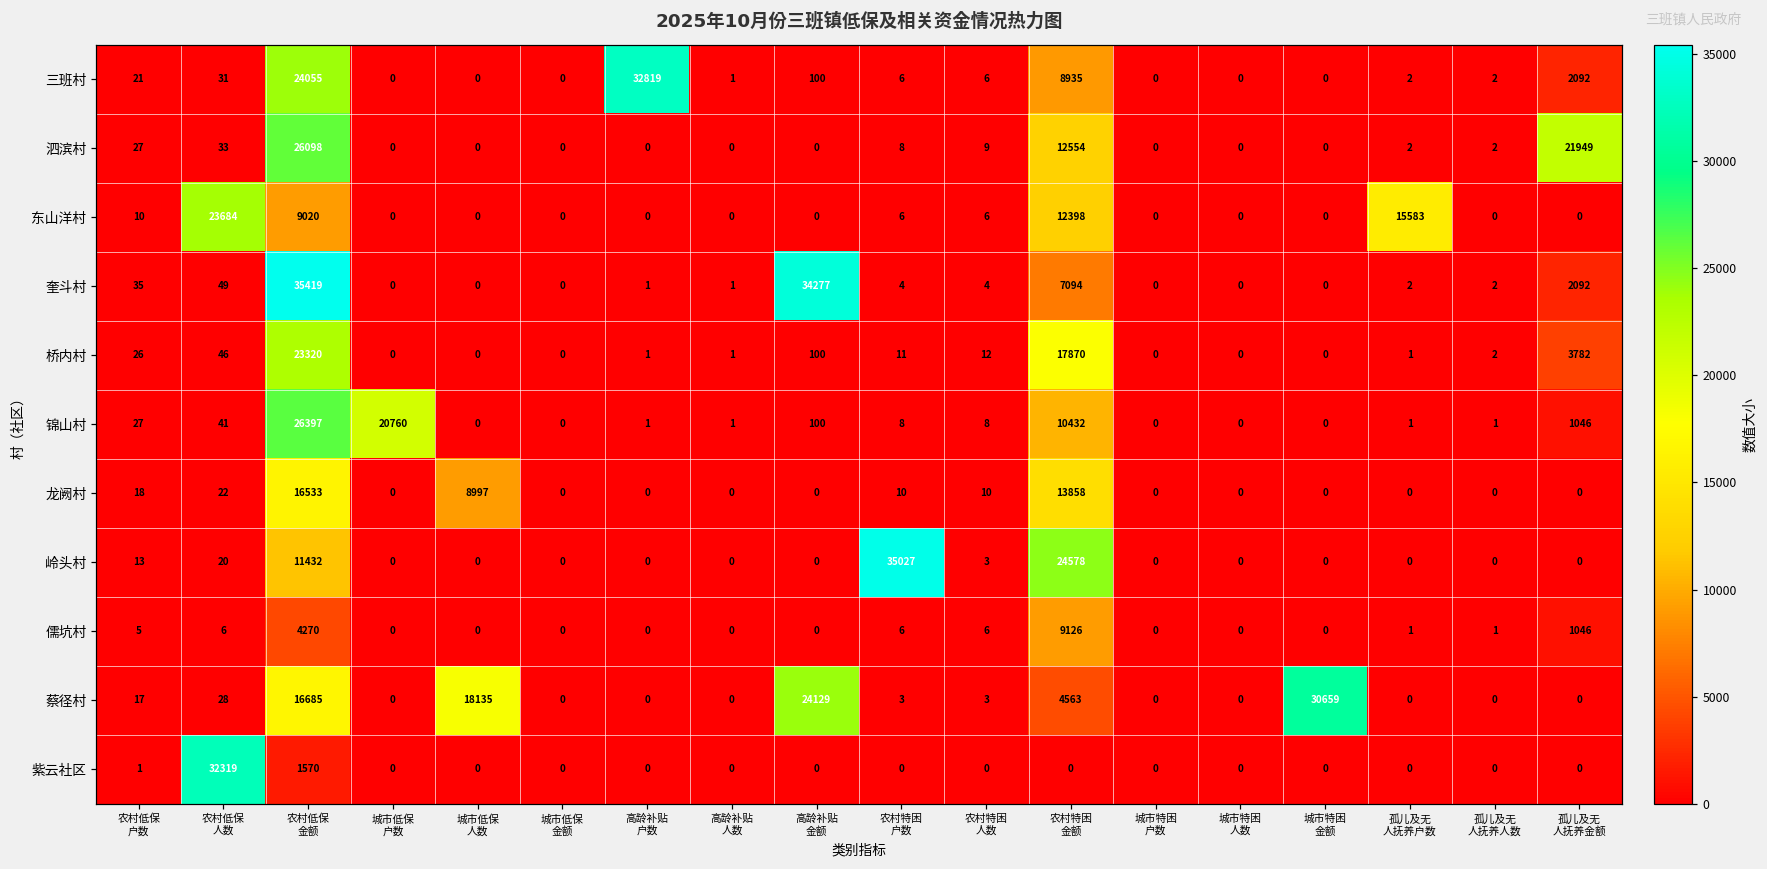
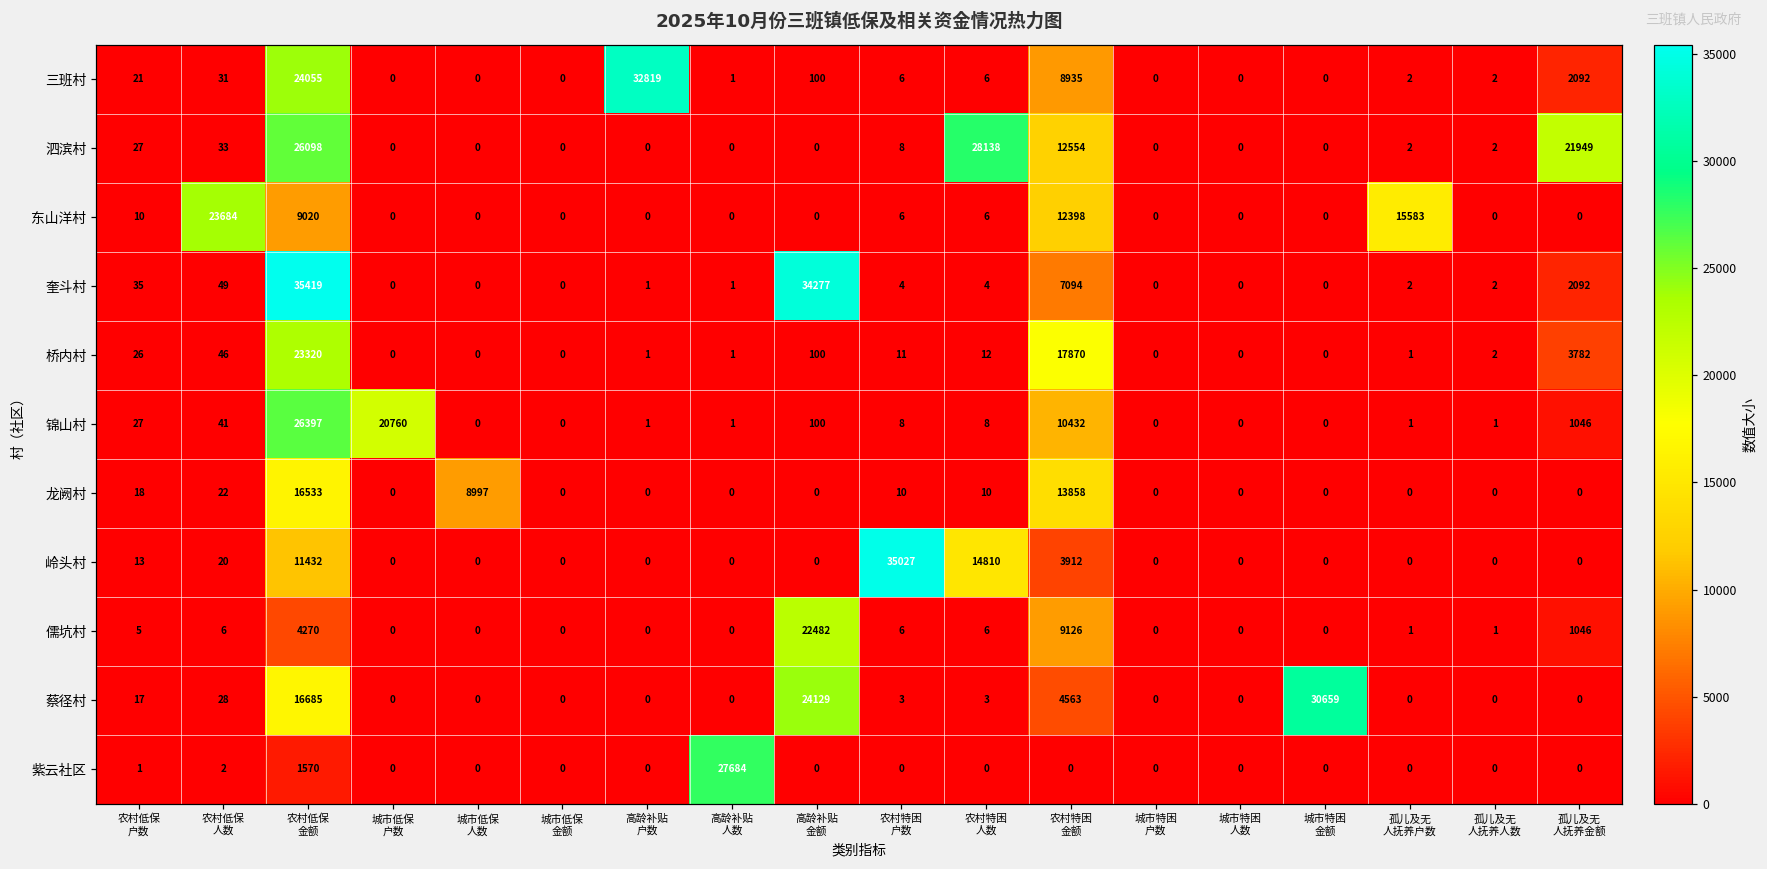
  {
    "三班村": {
      "农村低保 户数": 21,
      "农村低保 人数": 31,
      "农村低保 金额": 24055,
      "城市低保 户数": 0,
      "城市低保 人数": 0,
      "城市低保 金额": 0,
      "高龄补贴 户数": 32819,
      "高龄补贴 人数": 1,
      "高龄补贴 金额": 100,
      "农村特困 户数": 6,
      "农村特困 人数": 6,
      "农村特困 金额": 8935,
      "城市特困 户数": 0,
      "城市特困 人数": 0,
      "城市特困 金额": 0,
      "孤儿及无 人抚养户数": 2,
      "孤儿及无 人抚养人数": 2,
      "孤儿及无 人抚养金额": 2092
    },
    "泗滨村": {
      "农村低保 户数": 27,
      "农村低保 人数": 33,
      "农村低保 金额": 26098,
      "城市低保 户数": 0,
      "城市低保 人数": 0,
      "城市低保 金额": 0,
      "高龄补贴 户数": 0,
      "高龄补贴 人数": 0,
      "高龄补贴 金额": 0,
      "农村特困 户数": 8,
-     "农村特困 人数": 9,
+     "农村特困 人数": 28138,
      "农村特困 金额": 12554,
      "城市特困 户数": 0,
      "城市特困 人数": 0,
      "城市特困 金额": 0,
      "孤儿及无 人抚养户数": 2,
      "孤儿及无 人抚养人数": 2,
      "孤儿及无 人抚养金额": 21949
    },
    "东山洋村": {
      "农村低保 户数": 10,
      "农村低保 人数": 23684,
      "农村低保 金额": 9020,
      "城市低保 户数": 0,
      "城市低保 人数": 0,
      "城市低保 金额": 0,
      "高龄补贴 户数": 0,
      "高龄补贴 人数": 0,
      "高龄补贴 金额": 0,
      "农村特困 户数": 6,
      "农村特困 人数": 6,
      "农村特困 金额": 12398,
      "城市特困 户数": 0,
      "城市特困 人数": 0,
      "城市特困 金额": 0,
      "孤儿及无 人抚养户数": 15583,
      "孤儿及无 人抚养人数": 0,
      "孤儿及无 人抚养金额": 0
    },
    "奎斗村": {
      "农村低保 户数": 35,
      "农村低保 人数": 49,
      "农村低保 金额": 35419,
      "城市低保 户数": 0,
      "城市低保 人数": 0,
      "城市低保 金额": 0,
      "高龄补贴 户数": 1,
      "高龄补贴 人数": 1,
      "高龄补贴 金额": 34277,
      "农村特困 户数": 4,
      "农村特困 人数": 4,
      "农村特困 金额": 7094,
      "城市特困 户数": 0,
      "城市特困 人数": 0,
      "城市特困 金额": 0,
      "孤儿及无 人抚养户数": 2,
      "孤儿及无 人抚养人数": 2,
      "孤儿及无 人抚养金额": 2092
    },
    "桥内村": {
      "农村低保 户数": 26,
      "农村低保 人数": 46,
      "农村低保 金额": 23320,
      "城市低保 户数": 0,
      "城市低保 人数": 0,
      "城市低保 金额": 0,
      "高龄补贴 户数": 1,
      "高龄补贴 人数": 1,
      "高龄补贴 金额": 100,
      "农村特困 户数": 11,
      "农村特困 人数": 12,
      "农村特困 金额": 17870,
      "城市特困 户数": 0,
      "城市特困 人数": 0,
      "城市特困 金额": 0,
      "孤儿及无 人抚养户数": 1,
      "孤儿及无 人抚养人数": 2,
      "孤儿及无 人抚养金额": 3782
    },
    "锦山村": {
      "农村低保 户数": 27,
      "农村低保 人数": 41,
      "农村低保 金额": 26397,
      "城市低保 户数": 20760,
      "城市低保 人数": 0,
      "城市低保 金额": 0,
      "高龄补贴 户数": 1,
      "高龄补贴 人数": 1,
      "高龄补贴 金额": 100,
      "农村特困 户数": 8,
      "农村特困 人数": 8,
      "农村特困 金额": 10432,
      "城市特困 户数": 0,
      "城市特困 人数": 0,
      "城市特困 金额": 0,
      "孤儿及无 人抚养户数": 1,
      "孤儿及无 人抚养人数": 1,
      "孤儿及无 人抚养金额": 1046
    },
    "龙阙村": {
      "农村低保 户数": 18,
      "农村低保 人数": 22,
      "农村低保 金额": 16533,
      "城市低保 户数": 0,
      "城市低保 人数": 8997,
      "城市低保 金额": 0,
      "高龄补贴 户数": 0,
      "高龄补贴 人数": 0,
      "高龄补贴 金额": 0,
      "农村特困 户数": 10,
      "农村特困 人数": 10,
      "农村特困 金额": 13858,
      "城市特困 户数": 0,
      "城市特困 人数": 0,
      "城市特困 金额": 0,
      "孤儿及无 人抚养户数": 0,
      "孤儿及无 人抚养人数": 0,
      "孤儿及无 人抚养金额": 0
    },
    "岭头村": {
      "农村低保 户数": 13,
      "农村低保 人数": 20,
      "农村低保 金额": 11432,
      "城市低保 户数": 0,
      "城市低保 人数": 0,
      "城市低保 金额": 0,
      "高龄补贴 户数": 0,
      "高龄补贴 人数": 0,
      "高龄补贴 金额": 0,
      "农村特困 户数": 35027,
-     "农村特困 人数": 3,
-     "农村特困 金额": 24578,
+     "农村特困 人数": 14810,
+     "农村特困 金额": 3912,
      "城市特困 户数": 0,
      "城市特困 人数": 0,
      "城市特困 金额": 0,
      "孤儿及无 人抚养户数": 0,
      "孤儿及无 人抚养人数": 0,
      "孤儿及无 人抚养金额": 0
    },
    "儒坑村": {
      "农村低保 户数": 5,
      "农村低保 人数": 6,
      "农村低保 金额": 4270,
      "城市低保 户数": 0,
      "城市低保 人数": 0,
      "城市低保 金额": 0,
      "高龄补贴 户数": 0,
      "高龄补贴 人数": 0,
-     "高龄补贴 金额": 0,
+     "高龄补贴 金额": 22482,
      "农村特困 户数": 6,
      "农村特困 人数": 6,
      "农村特困 金额": 9126,
      "城市特困 户数": 0,
      "城市特困 人数": 0,
      "城市特困 金额": 0,
      "孤儿及无 人抚养户数": 1,
      "孤儿及无 人抚养人数": 1,
      "孤儿及无 人抚养金额": 1046
    },
    "蔡径村": {
      "农村低保 户数": 17,
      "农村低保 人数": 28,
      "农村低保 金额": 16685,
      "城市低保 户数": 0,
-     "城市低保 人数": 18135,
+     "城市低保 人数": 0,
      "城市低保 金额": 0,
      "高龄补贴 户数": 0,
      "高龄补贴 人数": 0,
      "高龄补贴 金额": 24129,
      "农村特困 户数": 3,
      "农村特困 人数": 3,
      "农村特困 金额": 4563,
      "城市特困 户数": 0,
      "城市特困 人数": 0,
      "城市特困 金额": 30659,
      "孤儿及无 人抚养户数": 0,
      "孤儿及无 人抚养人数": 0,
      "孤儿及无 人抚养金额": 0
    },
    "紫云社区": {
      "农村低保 户数": 1,
-     "农村低保 人数": 32319,
+     "农村低保 人数": 2,
      "农村低保 金额": 1570,
      "城市低保 户数": 0,
      "城市低保 人数": 0,
      "城市低保 金额": 0,
      "高龄补贴 户数": 0,
-     "高龄补贴 人数": 0,
+     "高龄补贴 人数": 27684,
      "高龄补贴 金额": 0,
      "农村特困 户数": 0,
      "农村特困 人数": 0,
      "农村特困 金额": 0,
      "城市特困 户数": 0,
      "城市特困 人数": 0,
      "城市特困 金额": 0,
      "孤儿及无 人抚养户数": 0,
      "孤儿及无 人抚养人数": 0,
      "孤儿及无 人抚养金额": 0
    }
  }
